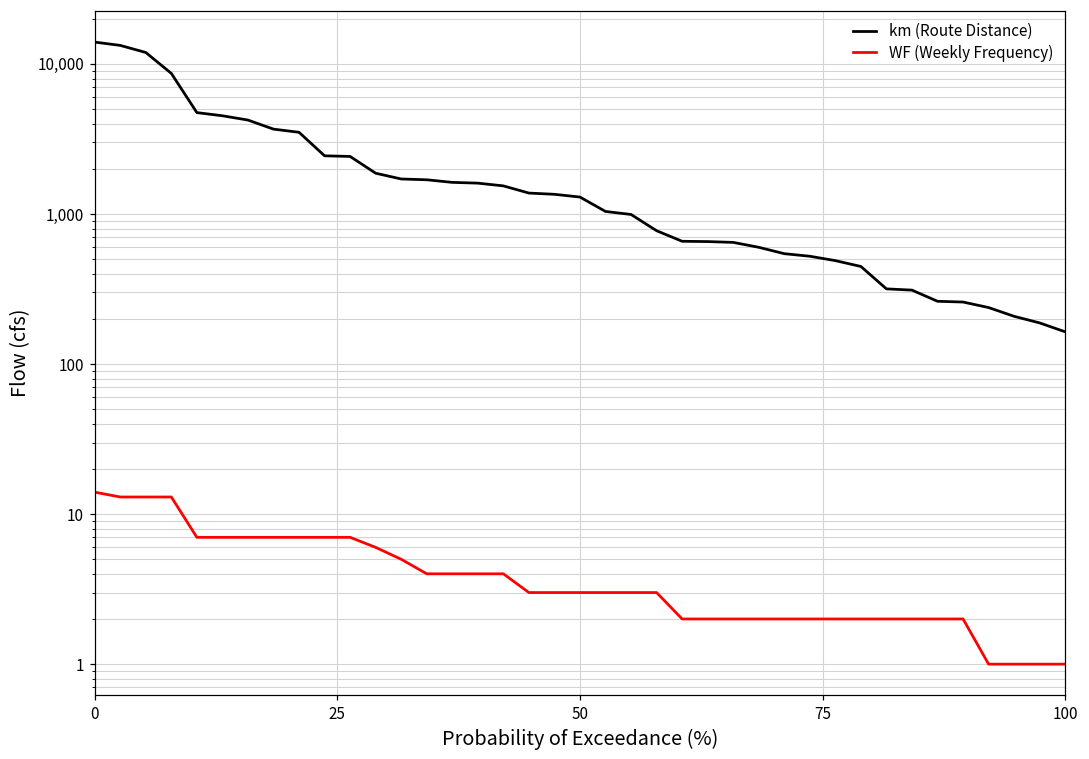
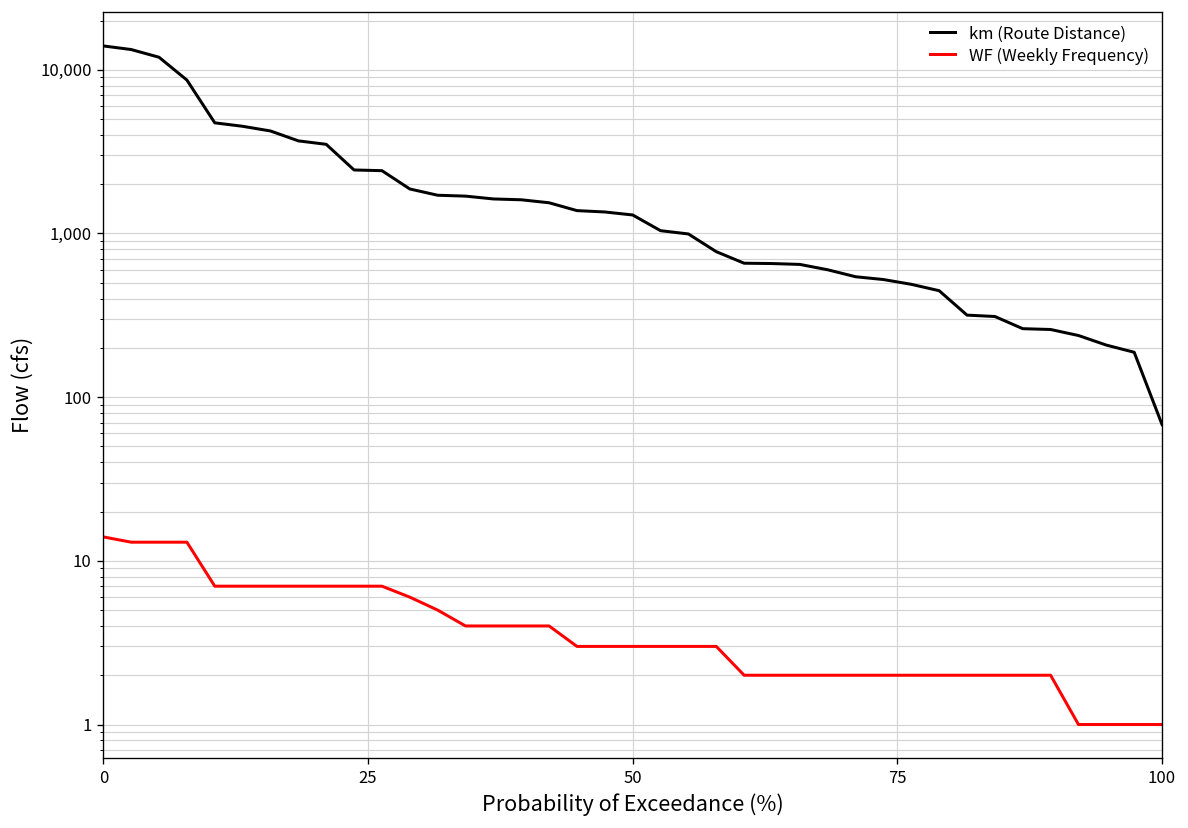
  {
    "km (Route Distance)": {
      "0": "14,000",
      "50": "1,300",
-     "100": "160"
+     "100": "70"
    },
    "WF (Weekly Frequency)": {
      "0": "14",
      "50": "3",
      "100": "1"
    }
  }
